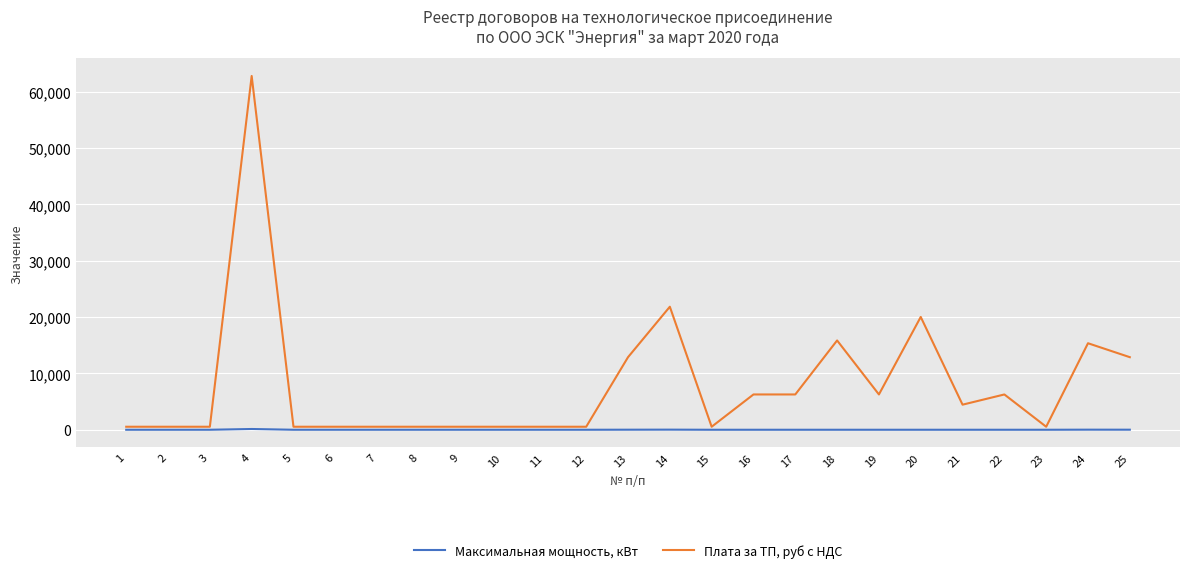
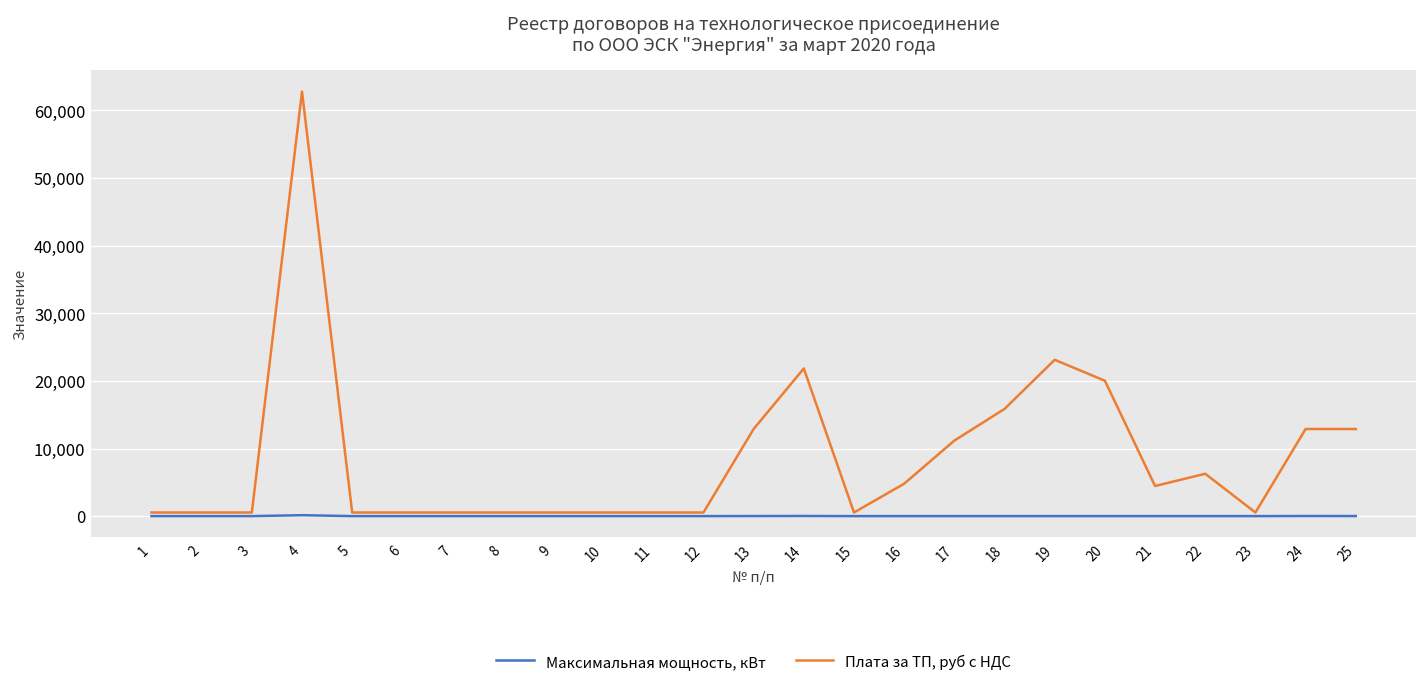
  {
    "Максимальная мощность, кВт": {
      "1": "0",
      "2": "0",
      "3": "0",
      "4": "0",
      "5": "0",
      "6": "0",
      "7": "0",
      "8": "0",
      "9": "0",
      "10": "0",
      "11": "0",
      "12": "0",
      "13": "0",
      "14": "0",
      "15": "0",
      "16": "0",
      "17": "0",
      "18": "0",
      "19": "0",
      "20": "0",
      "21": "0",
      "22": "0",
      "23": "0",
      "24": "0",
      "25": "0"
    },
    "Плата за ТП, руб с НДС": {
      "1": "1,000",
      "2": "1,000",
      "3": "1,000",
      "4": "63,000",
      "5": "1,000",
      "6": "1,000",
      "7": "1,000",
      "8": "1,000",
      "9": "1,000",
      "10": "1,000",
      "11": "1,000",
      "12": "1,000",
      "13": "13,000",
      "14": "22,000",
      "15": "1,000",
-     "16": "6,000",
-     "17": "6,000",
+     "16": "5,000",
+     "17": "11,000",
      "18": "16,000",
-     "19": "6,000",
+     "19": "23,000",
      "20": "20,000",
      "21": "4,000",
      "22": "6,000",
      "23": "1,000",
-     "24": "15,000",
+     "24": "13,000",
      "25": "13,000"
    }
  }
